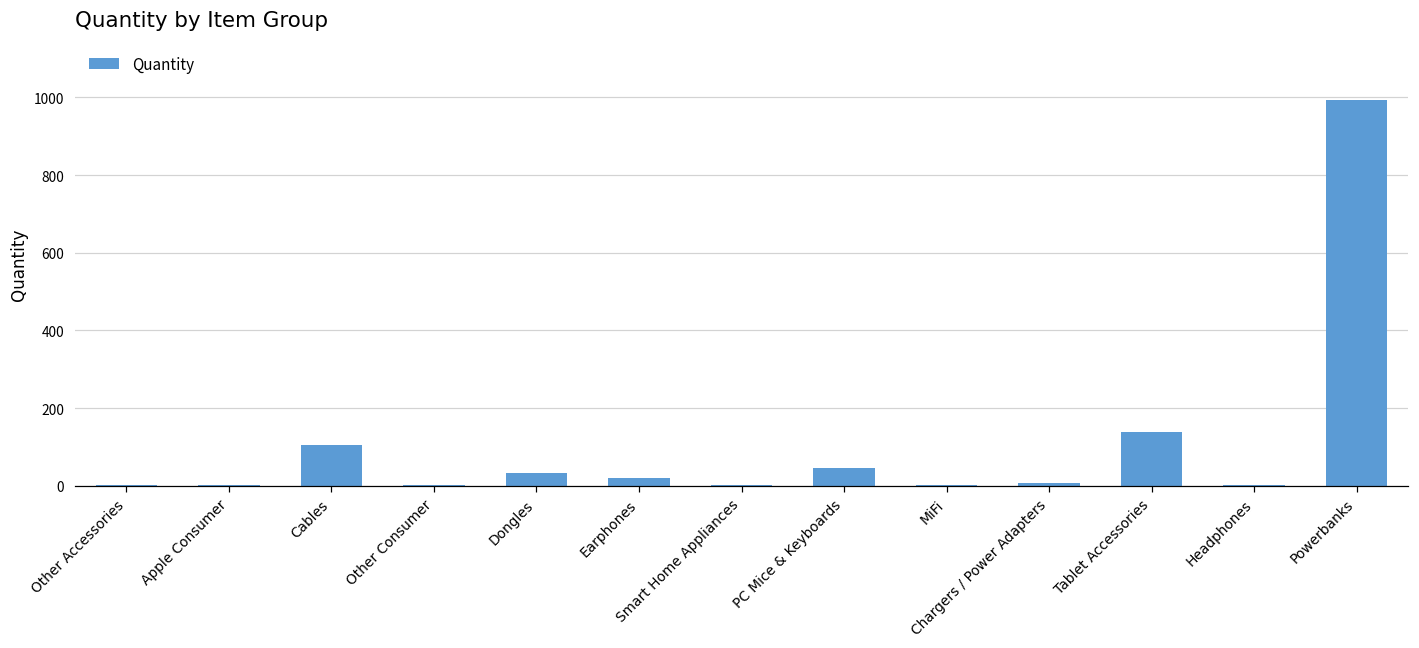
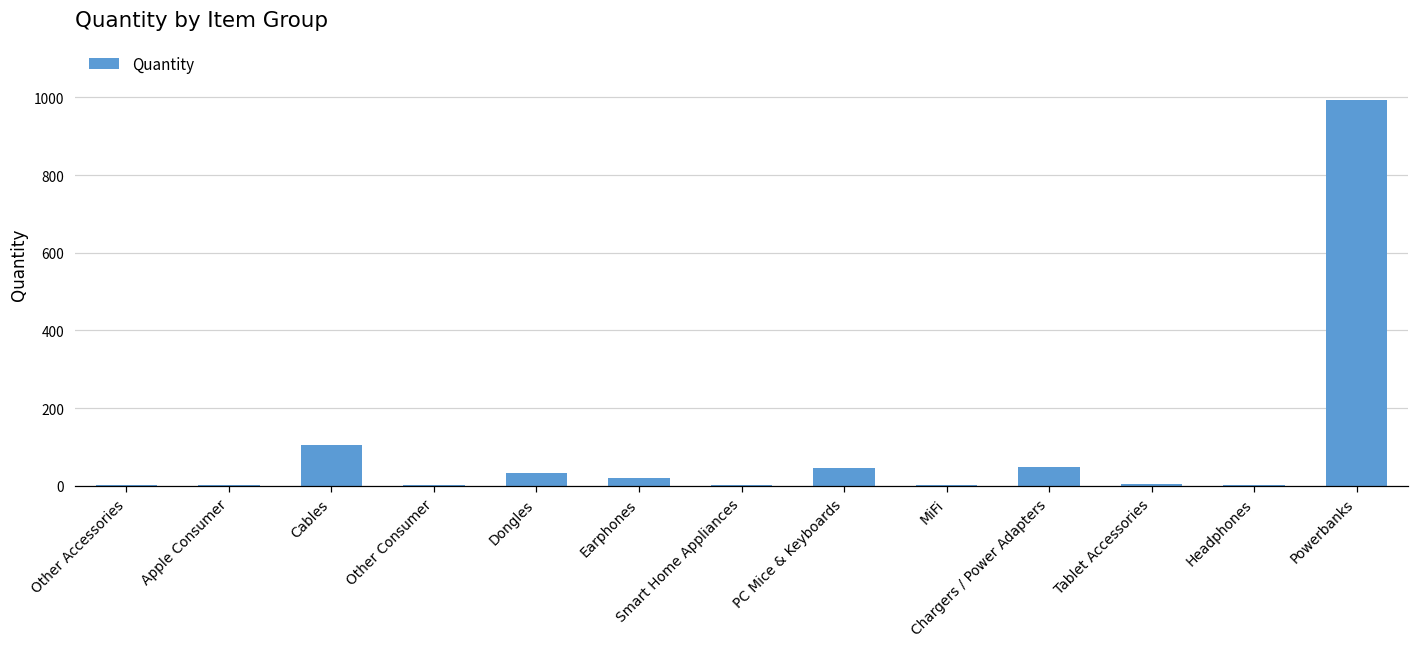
  {
    "Cables": 100,
    "Dongles": 30,
    "Earphones": 20,
    "PC Mice & Keyboards": 50,
-   "Chargers / Power Adapters": 10,
-   "Tablet Accessories": 140,
+   "Chargers / Power Adapters": 50,
+   "Tablet Accessories": 0,
    "Powerbanks": 990
  }
